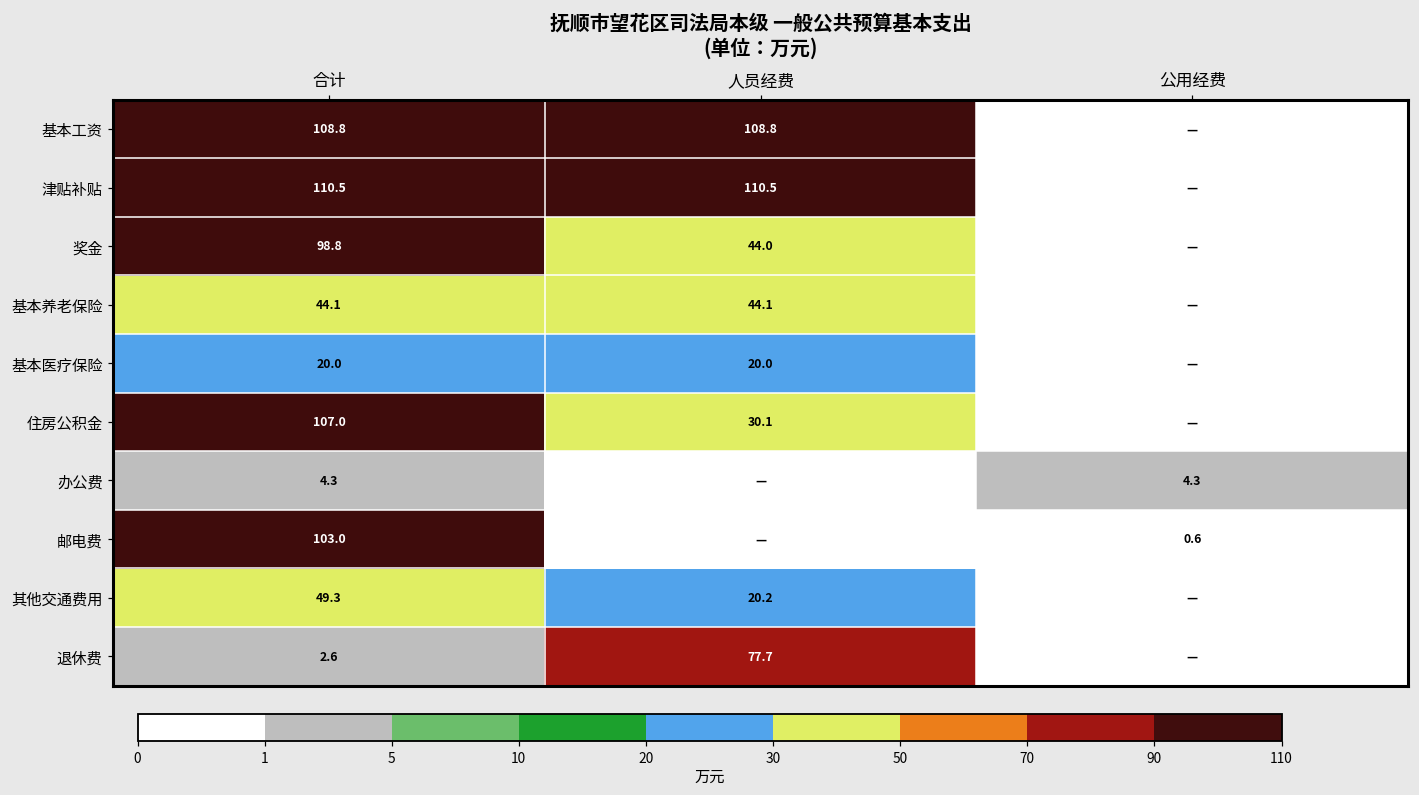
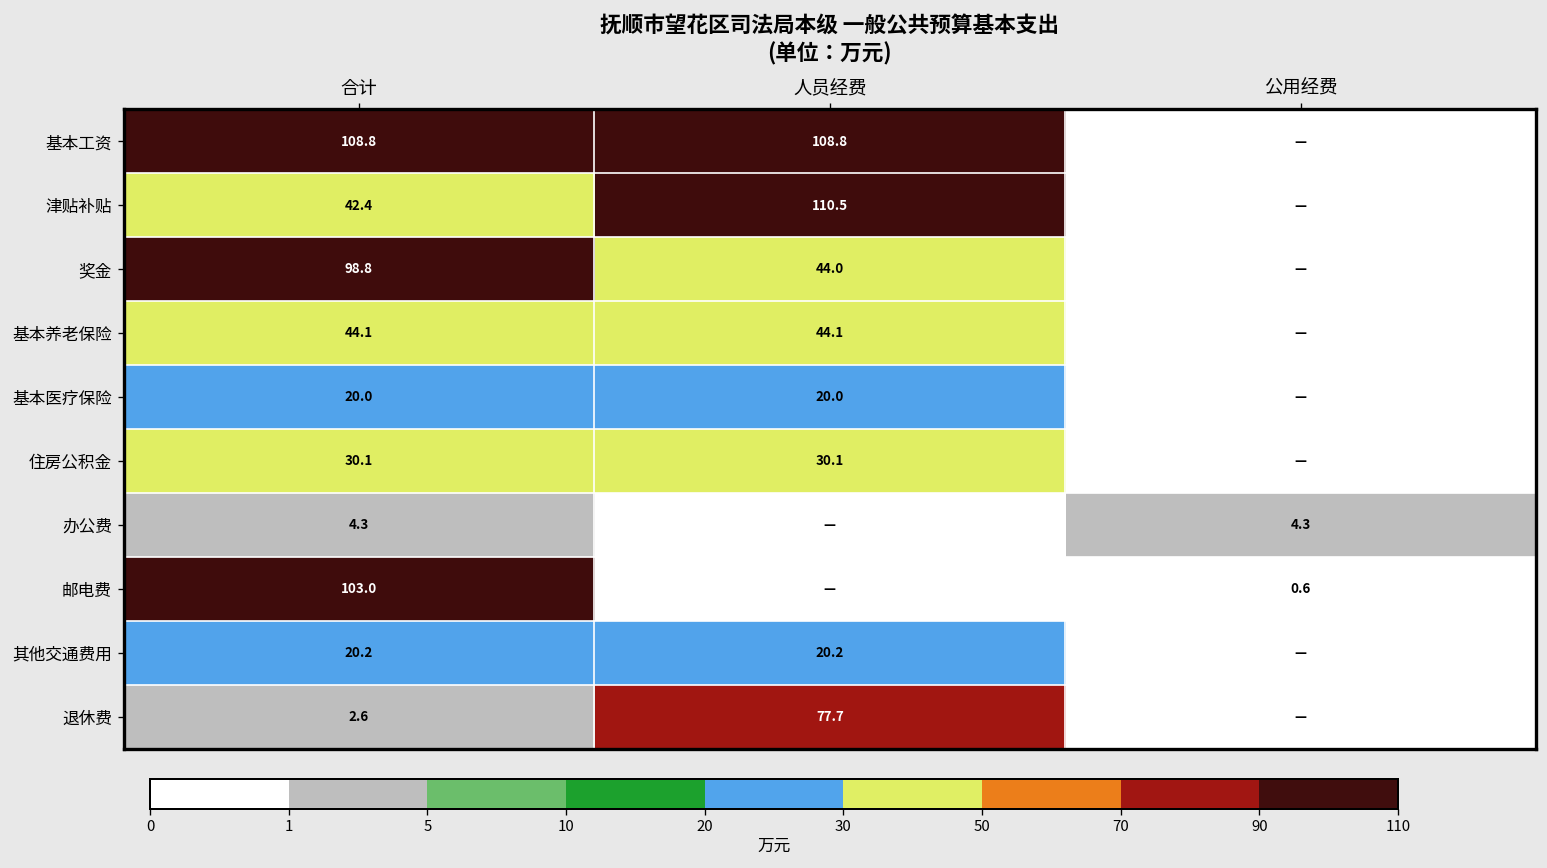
  {
    "抚顺市望花区司法局本级 一般公共预算基本支出 (单位：万元)": {
      "基本工资": {
        "合计": 108.8,
        "人员经费": 108.8
      },
      "津贴补贴": {
-       "合计": 110.5,
+       "合计": 42.4,
        "人员经费": 110.5
      },
      "奖金": {
        "合计": 98.8,
        "人员经费": 44.0
      },
      "基本养老保险": {
        "合计": 44.1,
        "人员经费": 44.1
      },
      "基本医疗保险": {
        "合计": 20.0,
        "人员经费": 20.0
      },
      "住房公积金": {
-       "合计": 107.0,
+       "合计": 30.1,
        "人员经费": 30.1
      },
      "办公费": {
        "合计": 4.3,
        "公用经费": 4.3
      },
      "邮电费": {
        "合计": 103.0,
        "公用经费": 0.6
      },
      "其他交通费用": {
-       "合计": 49.3,
+       "合计": 20.2,
        "人员经费": 20.2
      },
      "退休费": {
        "合计": 2.6,
        "人员经费": 77.7
      }
    }
  }
